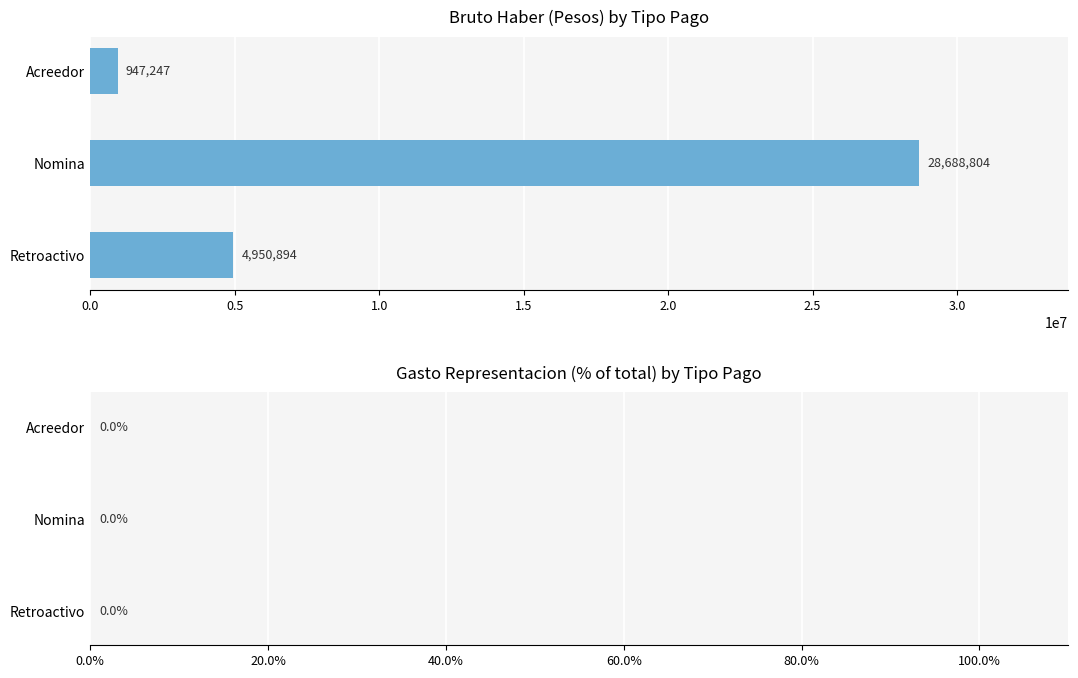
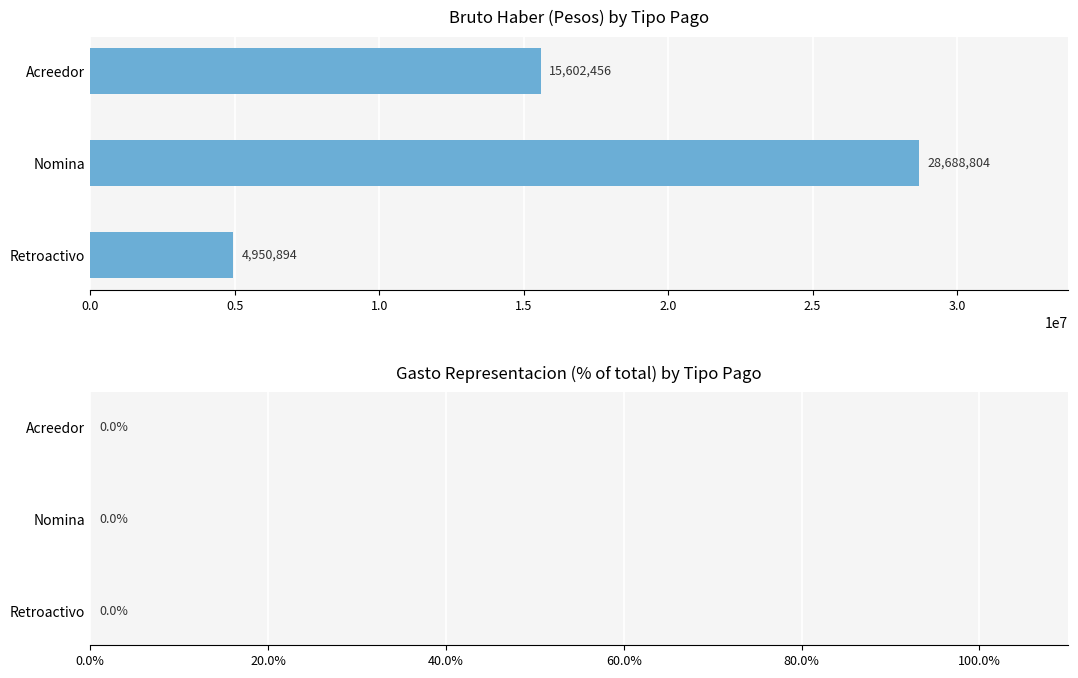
  {
    "Bruto Haber (Pesos) by Tipo Pago": {
-     "Acreedor": "947,247",
+     "Acreedor": "15,602,456",
      "Nomina": "28,688,804",
      "Retroactivo": "4,950,894"
    },
    "Gasto Representacion (% of total) by Tipo Pago": {
      "Acreedor": "0.0%",
      "Nomina": "0.0%",
      "Retroactivo": "0.0%"
    }
  }
